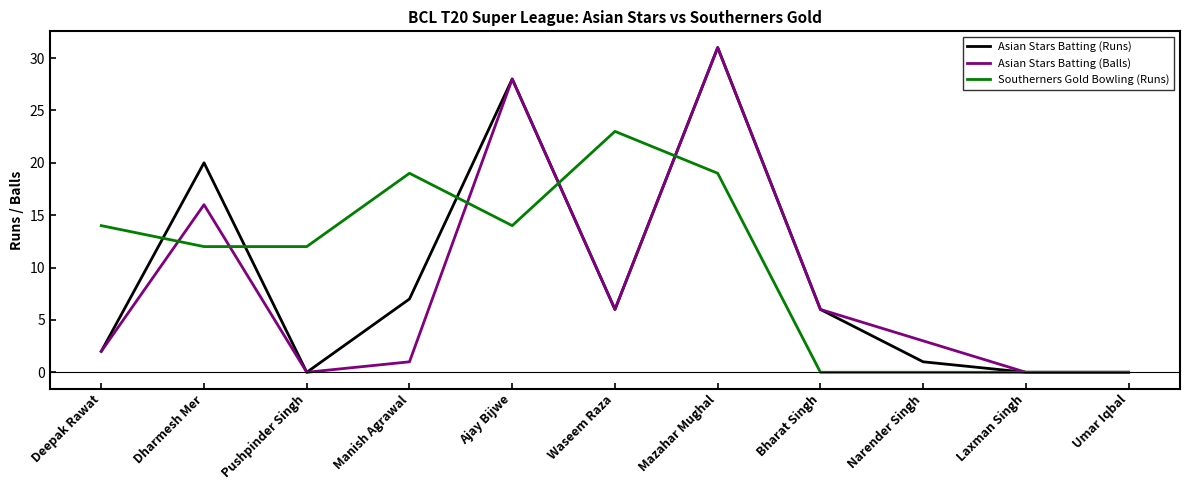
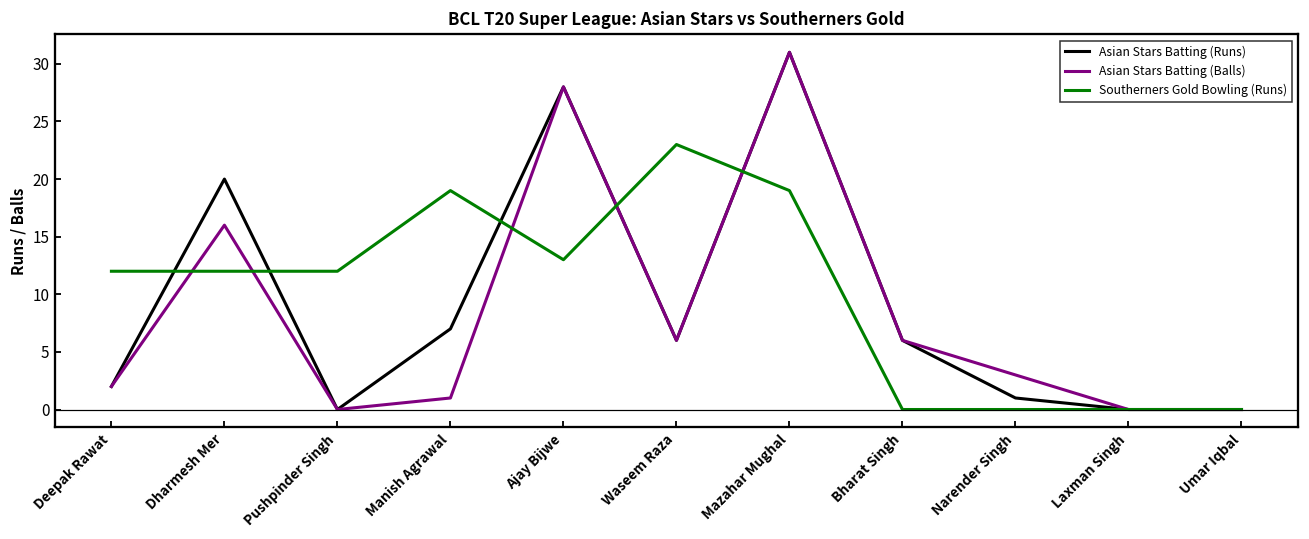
  {
    "Asian Stars Batting (Runs)": {
      "Dharmesh Mer": 20,
      "Manish Agrawal": 7,
      "Narender Singh": 1
    },
    "Asian Stars Batting (Balls)": {
      "Dharmesh Mer": 16,
      "Manish Agrawal": 1,
      "Narender Singh": 3
    },
    "Southerners Gold Bowling (Runs)": {
-     "Deepak Rawat": 14,
+     "Deepak Rawat": 12,
      "Dharmesh Mer": 12,
      "Pushpinder Singh": 12,
      "Manish Agrawal": 19,
-     "Ajay Bijwe": 14,
+     "Ajay Bijwe": 13,
      "Waseem Raza": 23,
      "Mazahar Mughal": 19,
      "Bharat Singh": 0,
      "Narender Singh": 0
    }
  }
